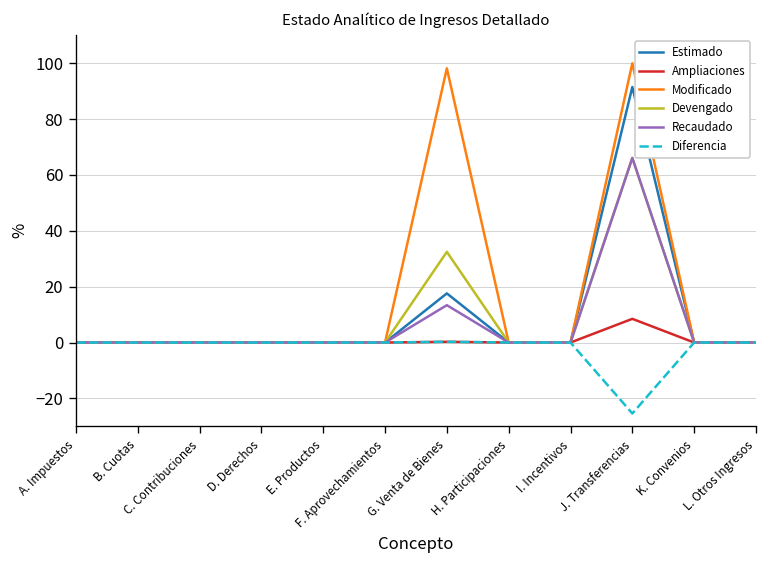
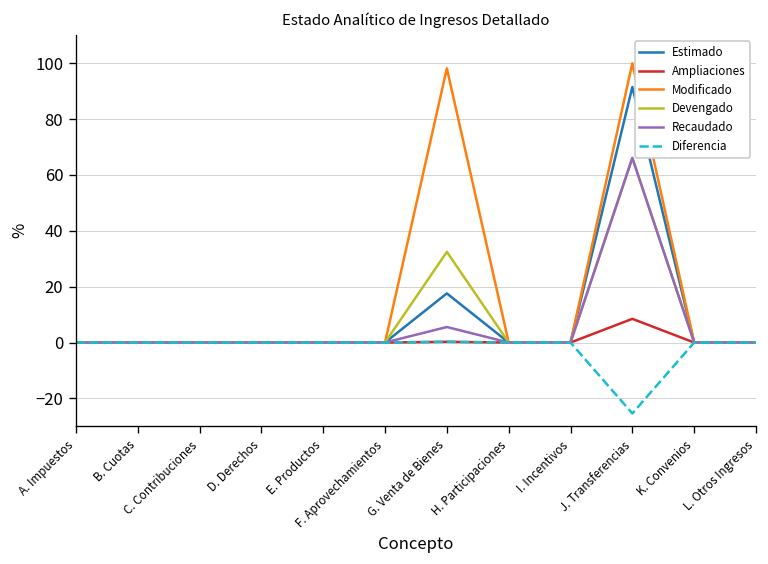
  {
    "Estimado": {
      "G. Venta de Bienes": 18,
      "J. Transferencias": 92
    },
    "Ampliaciones": {
      "J. Transferencias": 8
    },
    "Modificado": {
      "G. Venta de Bienes": 98,
      "J. Transferencias": 100
    },
    "Devengado": {
      "G. Venta de Bienes": 32
    },
    "Recaudado": {
-     "G. Venta de Bienes": 13
+     "G. Venta de Bienes": 6
    },
    "Diferencia": {
      "J. Transferencias": -25
    }
  }
